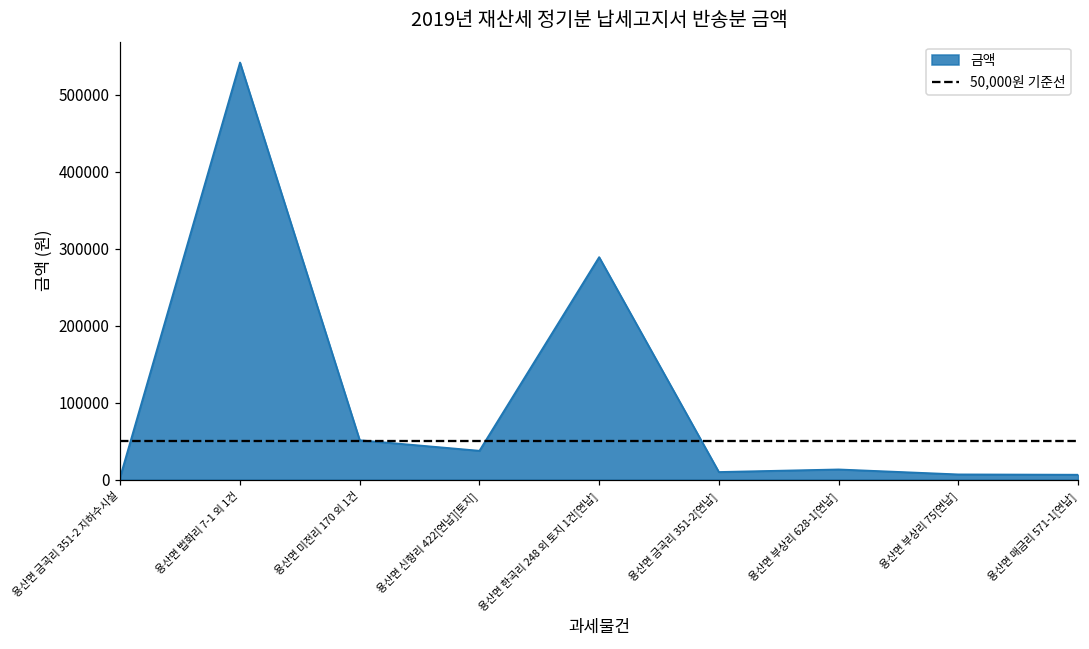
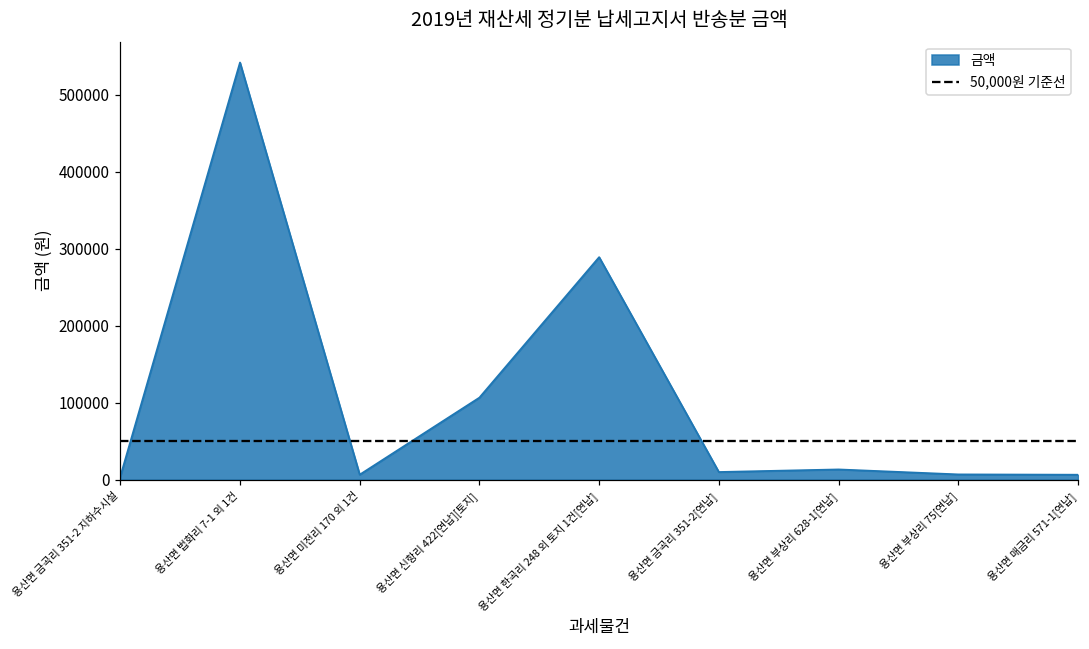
  {
    "용산면 금곡리 351-2 지하수시설": 0,
    "용산면 법화리 7-1 외 1건": 540000,
-   "용산면 미전리 170 외 1건": 50000,
-   "용산면 신항리 422[연납][토지]": 40000,
+   "용산면 미전리 170 외 1건": 10000,
+   "용산면 신항리 422[연납][토지]": 110000,
    "용산면 한곡리 248 외 토지 1건[연납]": 290000,
    "용산면 금곡리 351-2[연납]": 10000,
    "용산면 부상리 628-1[연납]": 10000,
    "용산면 부상리 75[연납]": 10000,
    "용산면 매금리 571-1[연납]": 10000
  }
